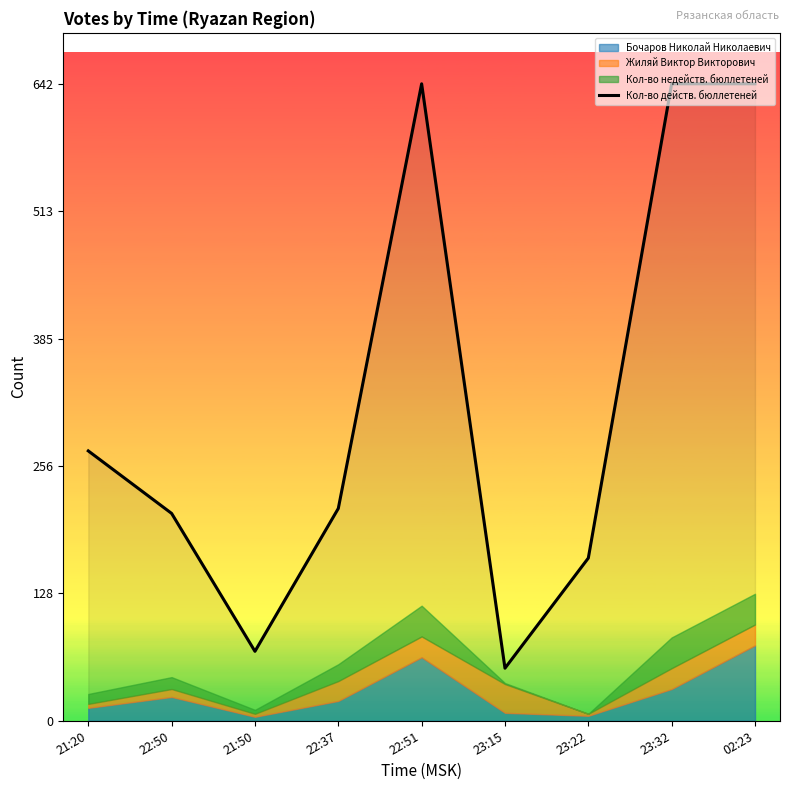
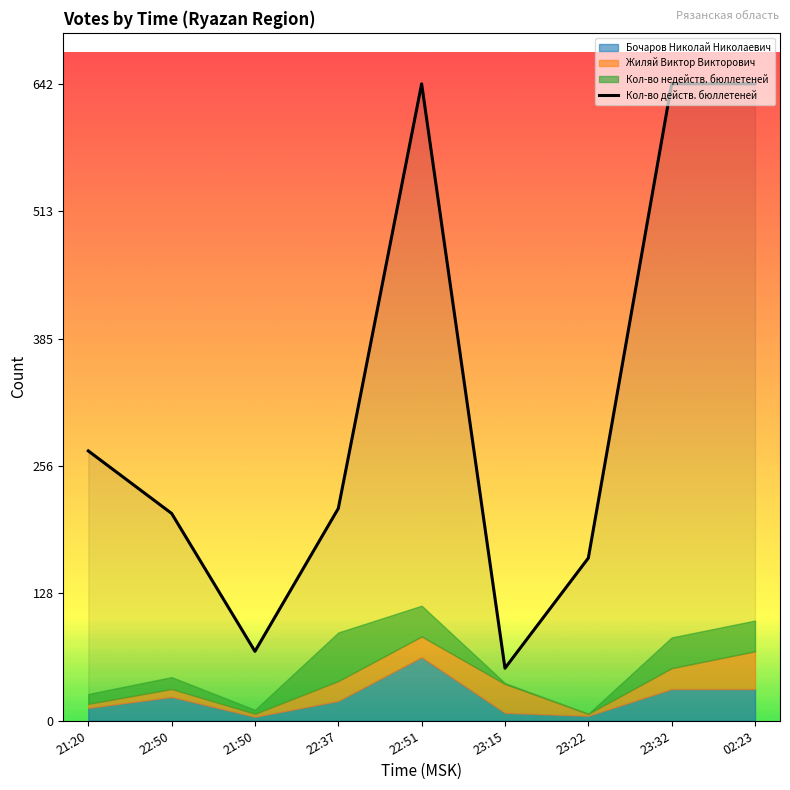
  {
    "Бочаров Николай Николаевич": {
-     "02:23": 80
+     "02:23": 30
    },
    "Жиляй Виктор Викторович": {
-     "02:23": 20
+     "02:23": 40
    },
    "Кол-во недейств. бюллетеней": {
-     "22:37": 20
+     "22:37": 50
    },
    "Кол-во действ. бюллетеней": {
      "21:20": 270,
      "22:50": 210,
      "21:50": 70,
      "22:37": 210,
      "22:51": 640,
      "23:15": 50,
      "23:22": 160
    }
  }
